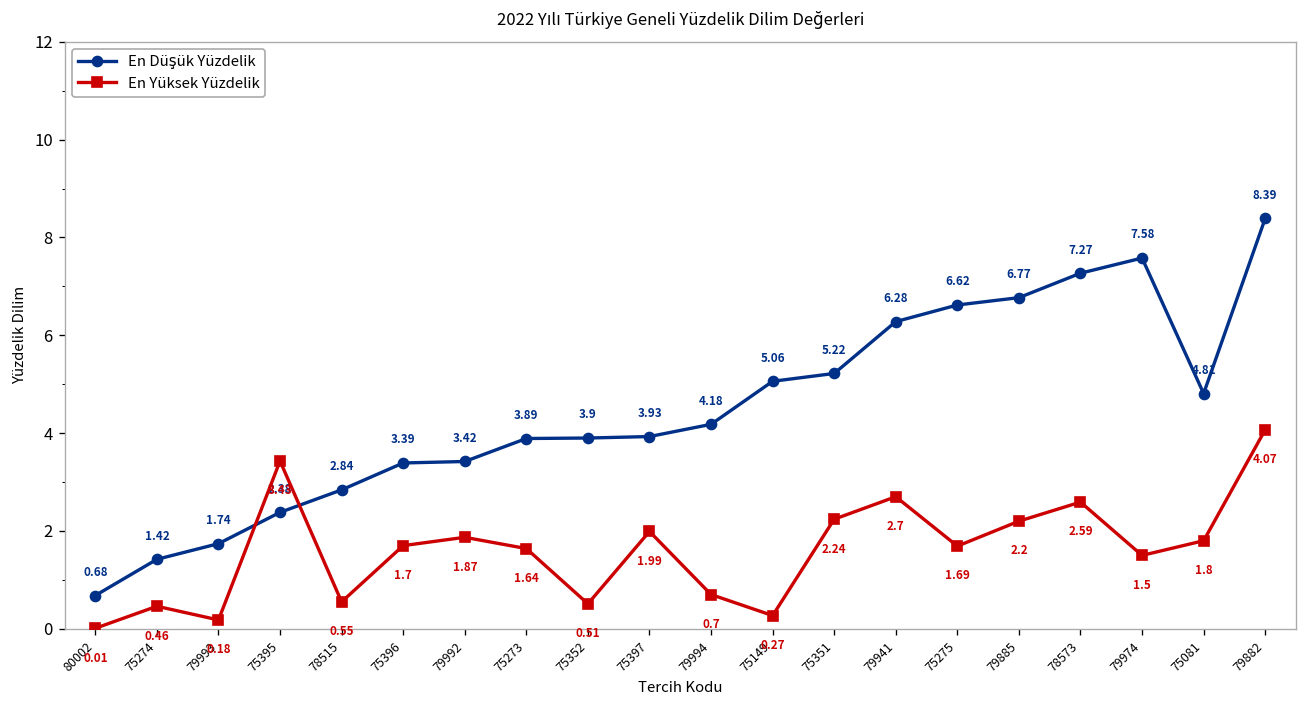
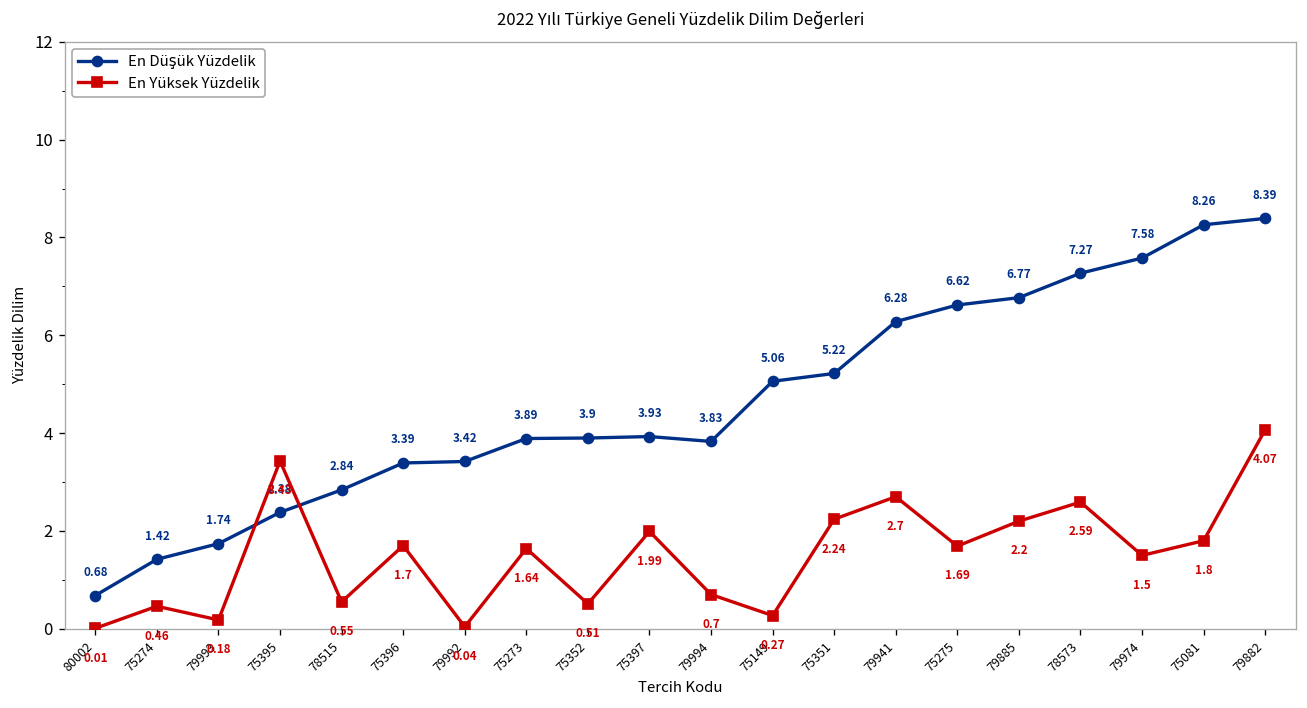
  {
    "En Düşük Yüzdelik": {
      "80002": 0.68,
      "75274": 1.42,
      "79993": 1.74,
      "78515": 2.84,
      "75396": 3.39,
      "79992": 3.42,
      "75273": 3.89,
      "75352": 3.9,
      "75397": 3.93,
-     "79994": 4.18,
+     "79994": 3.83,
      "75149": 5.06,
      "75351": 5.22,
      "79941": 6.28,
      "75275": 6.62,
      "79885": 6.77,
      "78573": 7.27,
      "79974": 7.58,
-     "75081": 4.81,
+     "75081": 8.26,
      "79882": 8.39
    },
    "En Yüksek Yüzdelik": {
      "80002": 0.01,
      "75274": 0.46,
      "79993": 0.18,
      "78515": 0.55,
      "75396": 1.7,
-     "79992": 1.87,
+     "79992": 0.04,
      "75273": 1.64,
      "75352": 0.51,
      "75397": 1.99,
      "79994": 0.7,
      "75149": 0.27,
      "75351": 2.24,
      "79941": 2.7,
      "75275": 1.69,
      "79885": 2.2,
      "78573": 2.59,
      "79974": 1.5,
      "75081": 1.8,
      "79882": 4.07
    }
  }
